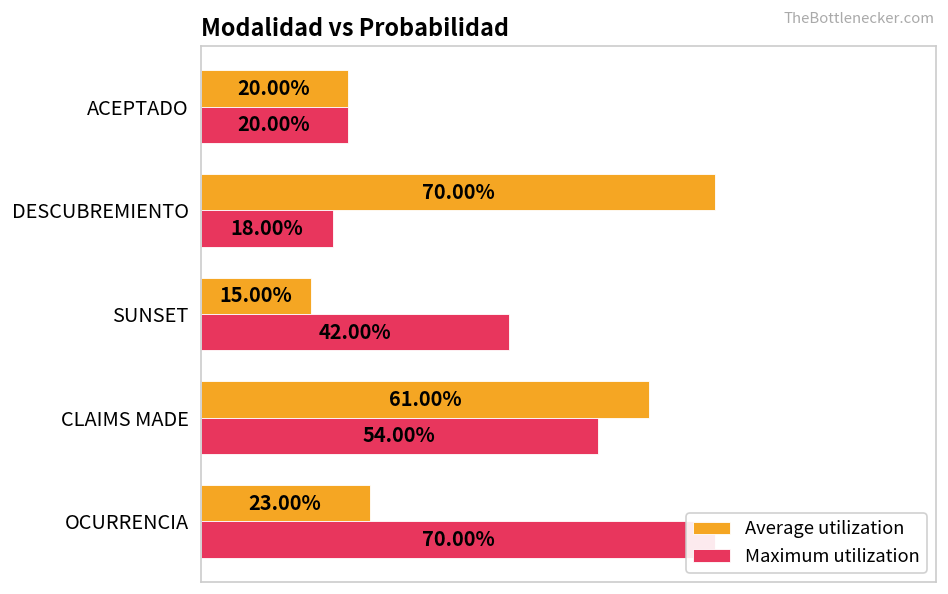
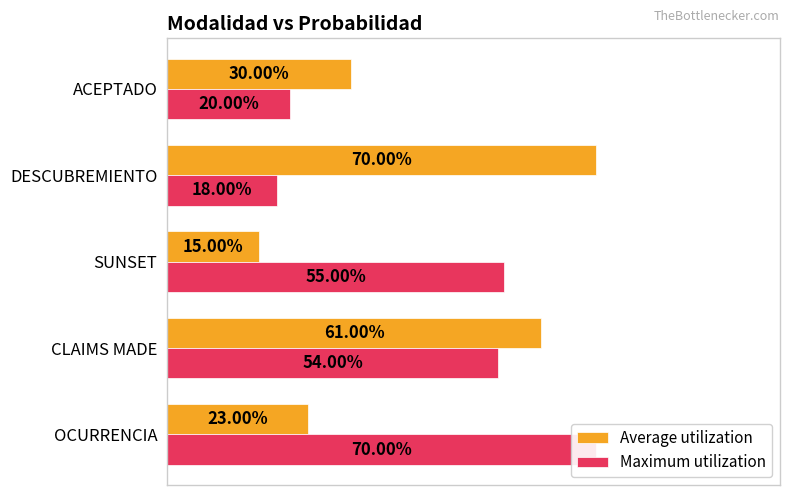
  {
    "Average utilization": {
-     "ACEPTADO": "20.00%",
+     "ACEPTADO": "30.00%",
      "DESCUBREMIENTO": "70.00%",
      "SUNSET": "15.00%",
      "CLAIMS MADE": "61.00%",
      "OCURRENCIA": "23.00%"
    },
    "Maximum utilization": {
      "ACEPTADO": "20.00%",
      "DESCUBREMIENTO": "18.00%",
-     "SUNSET": "42.00%",
+     "SUNSET": "55.00%",
      "CLAIMS MADE": "54.00%"
    }
  }
